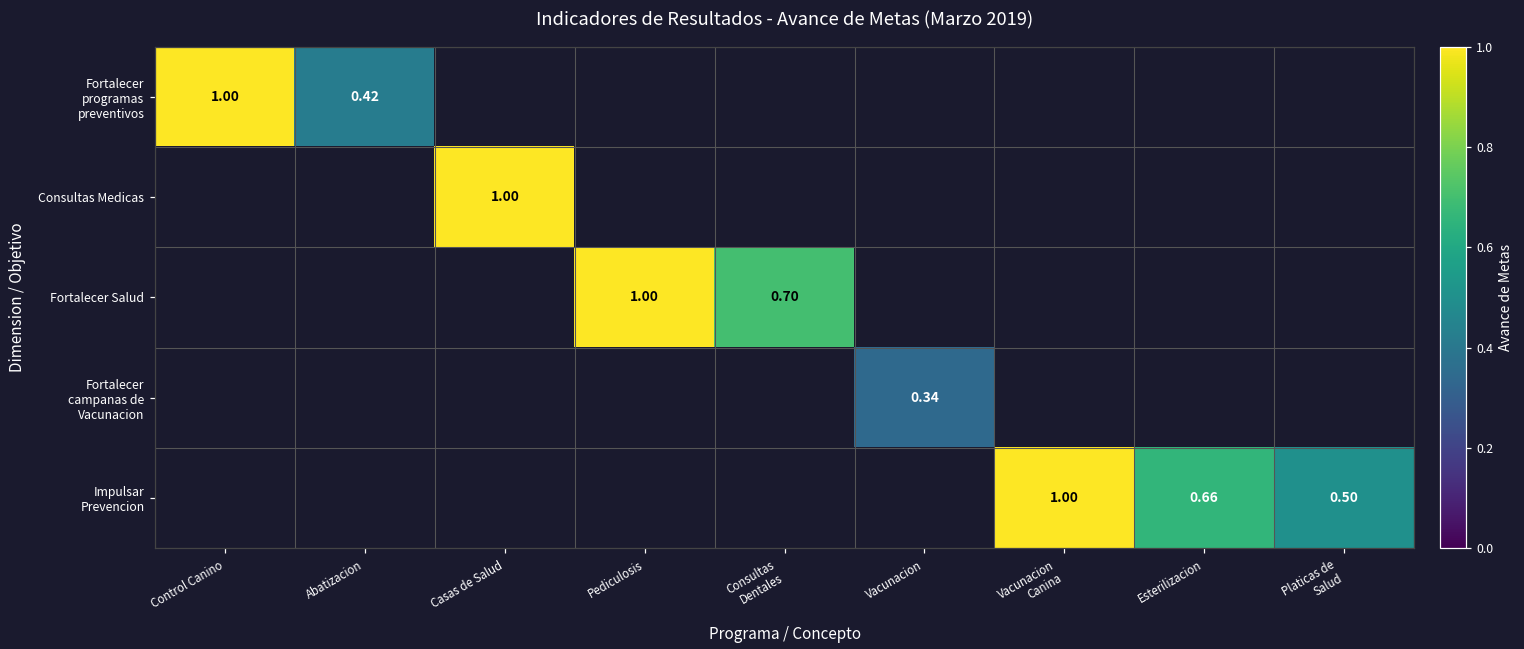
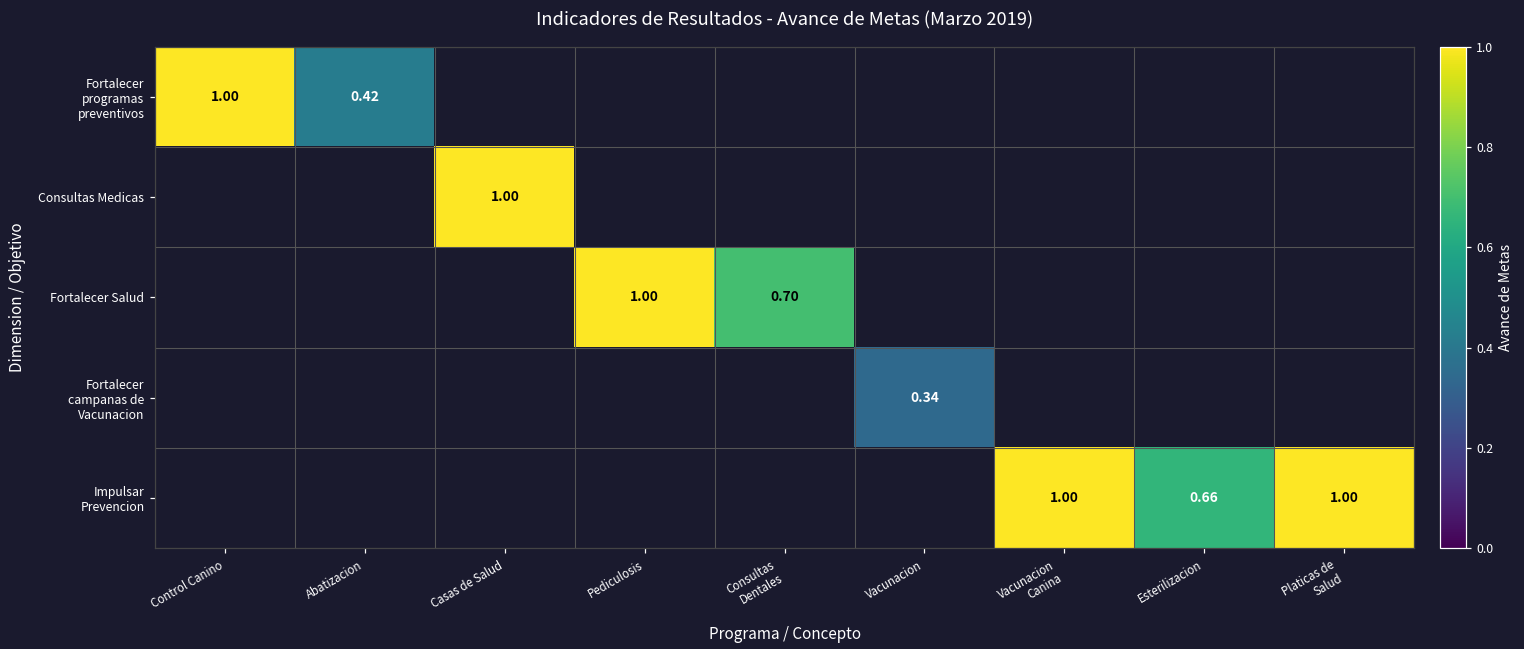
  {
    "Fortalecer programas preventivos": {
      "Control Canino": 1.00,
      "Abatizacion": 0.42
    },
    "Consultas Medicas": {
      "Casas de Salud": 1.00
    },
    "Fortalecer Salud": {
      "Pediculosis": 1.00,
      "Consultas Dentales": 0.70
    },
    "Fortalecer campanas de Vacunacion": {
      "Vacunacion": 0.34
    },
    "Impulsar Prevencion": {
      "Vacunacion Canina": 1.00,
      "Esterilizacion": 0.66,
-     "Platicas de Salud": 0.50
+     "Platicas de Salud": 1.00
    }
  }
